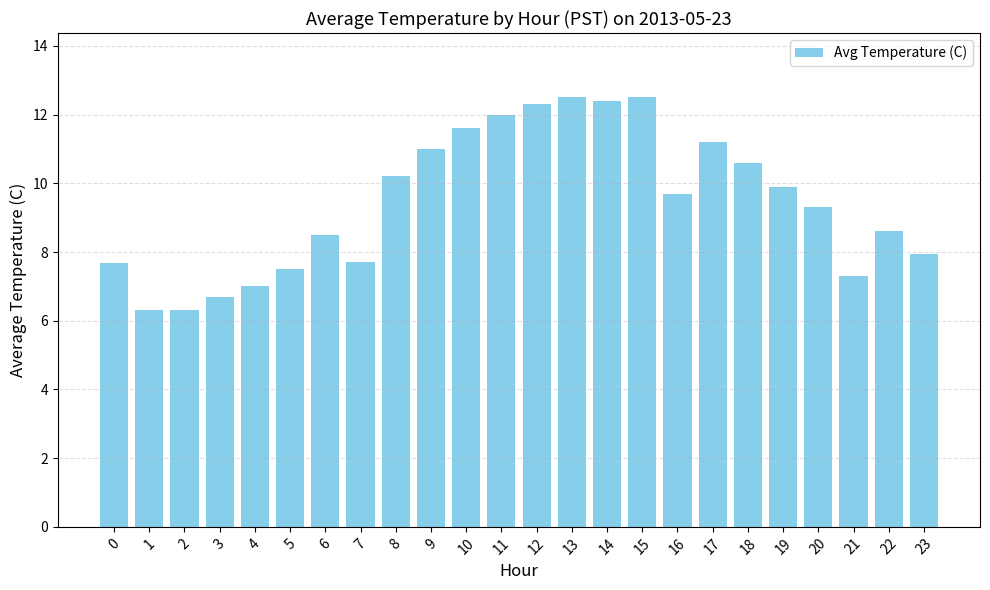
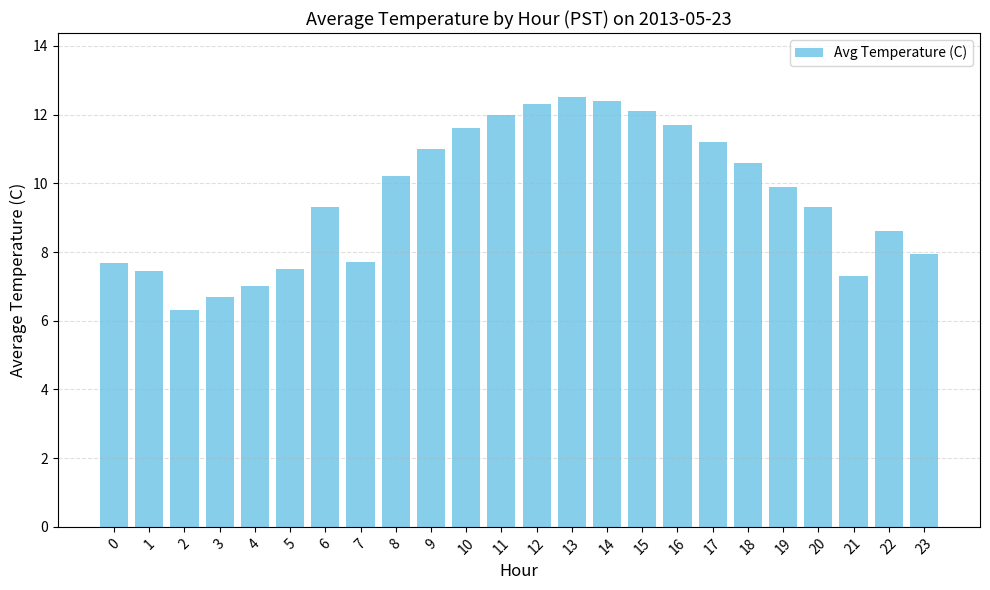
  {
    "0": 7.7,
-   "1": 6.3,
+   "1": 7.5,
    "2": 6.3,
    "3": 6.7,
    "4": 7.0,
    "5": 7.5,
-   "6": 8.5,
+   "6": 9.3,
    "7": 7.7,
    "8": 10.2,
    "9": 11.0,
    "10": 11.6,
    "11": 12.0,
    "12": 12.3,
    "13": 12.5,
    "14": 12.4,
-   "15": 12.5,
-   "16": 9.7,
+   "15": 12.1,
+   "16": 11.7,
    "17": 11.2,
    "18": 10.6,
    "19": 9.9,
    "20": 9.3,
    "21": 7.3,
    "22": 8.6,
    "23": 8.0
  }
